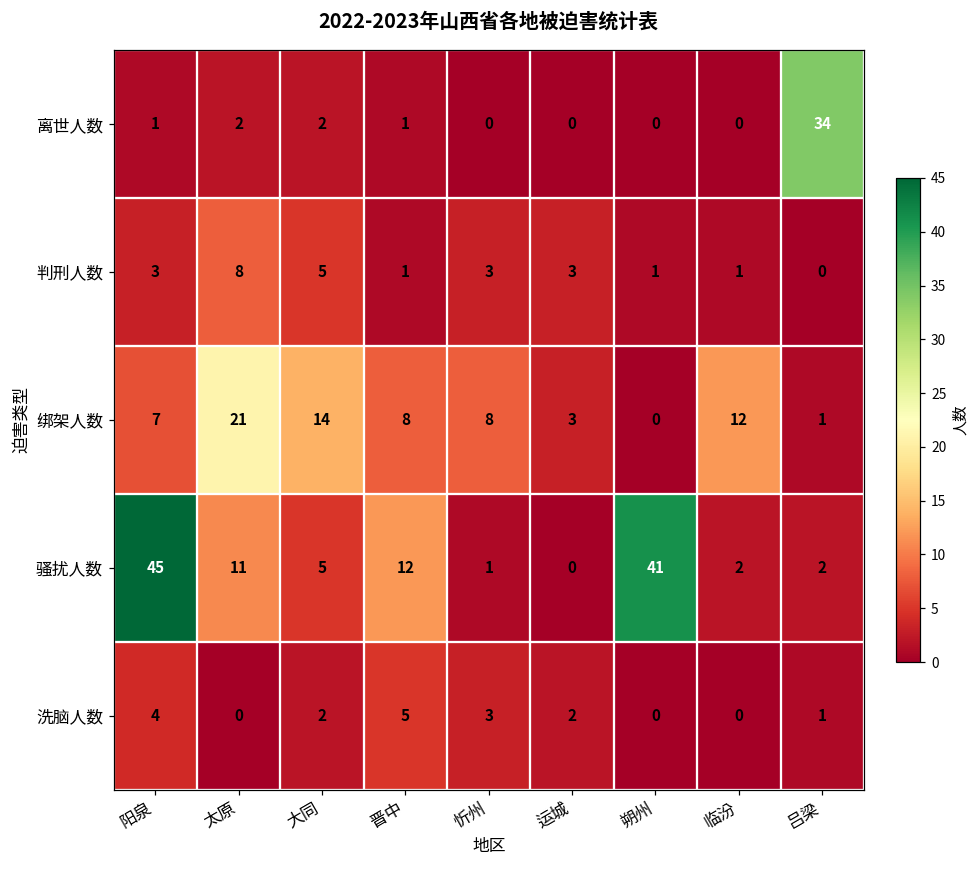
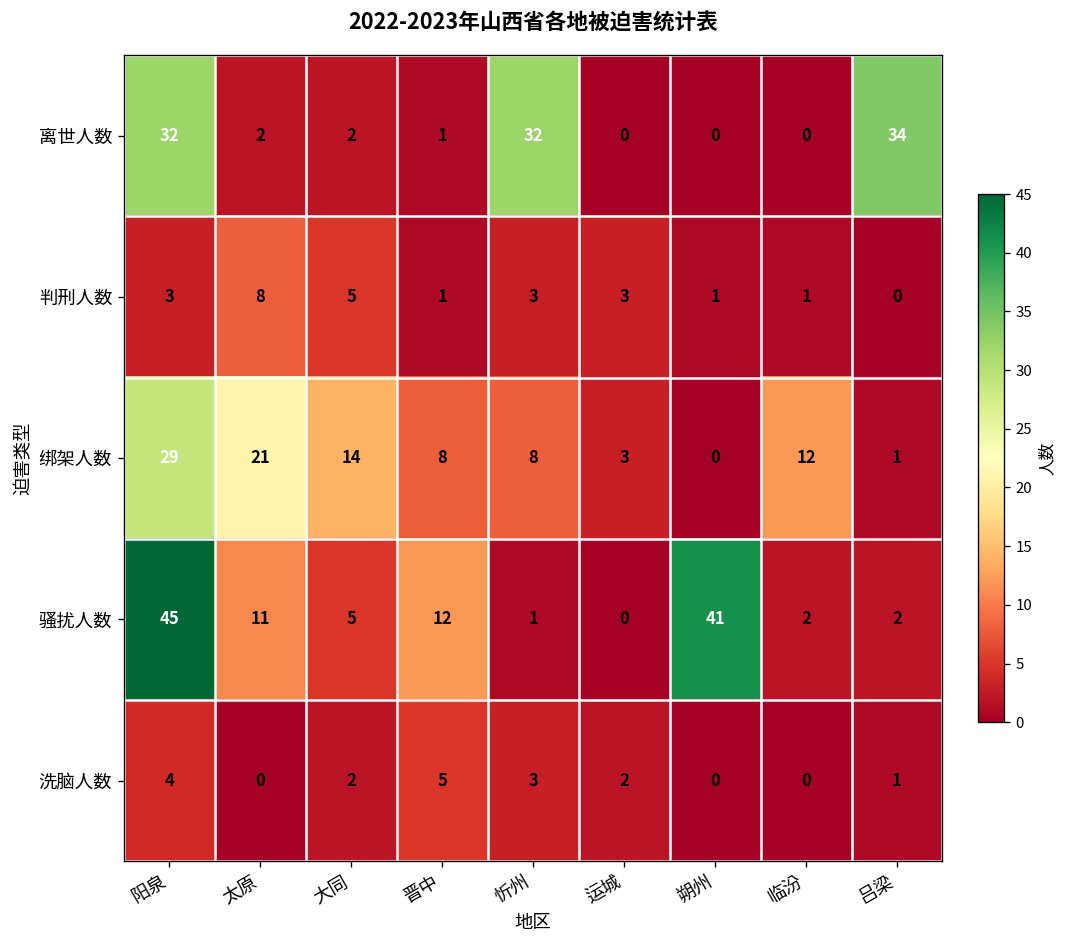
  {
    "离世人数": {
-     "阳泉": 1,
+     "阳泉": 32,
      "太原": 2,
      "大同": 2,
      "晋中": 1,
-     "忻州": 0,
+     "忻州": 32,
      "运城": 0,
      "朔州": 0,
      "临汾": 0,
      "吕梁": 34
    },
    "判刑人数": {
      "阳泉": 3,
      "太原": 8,
      "大同": 5,
      "晋中": 1,
      "忻州": 3,
      "运城": 3,
      "朔州": 1,
      "临汾": 1,
      "吕梁": 0
    },
    "绑架人数": {
-     "阳泉": 7,
+     "阳泉": 29,
      "太原": 21,
      "大同": 14,
      "晋中": 8,
      "忻州": 8,
      "运城": 3,
      "朔州": 0,
      "临汾": 12,
      "吕梁": 1
    },
    "骚扰人数": {
      "阳泉": 45,
      "太原": 11,
      "大同": 5,
      "晋中": 12,
      "忻州": 1,
      "运城": 0,
      "朔州": 41,
      "临汾": 2,
      "吕梁": 2
    },
    "洗脑人数": {
      "阳泉": 4,
      "太原": 0,
      "大同": 2,
      "晋中": 5,
      "忻州": 3,
      "运城": 2,
      "朔州": 0,
      "临汾": 0,
      "吕梁": 1
    }
  }
